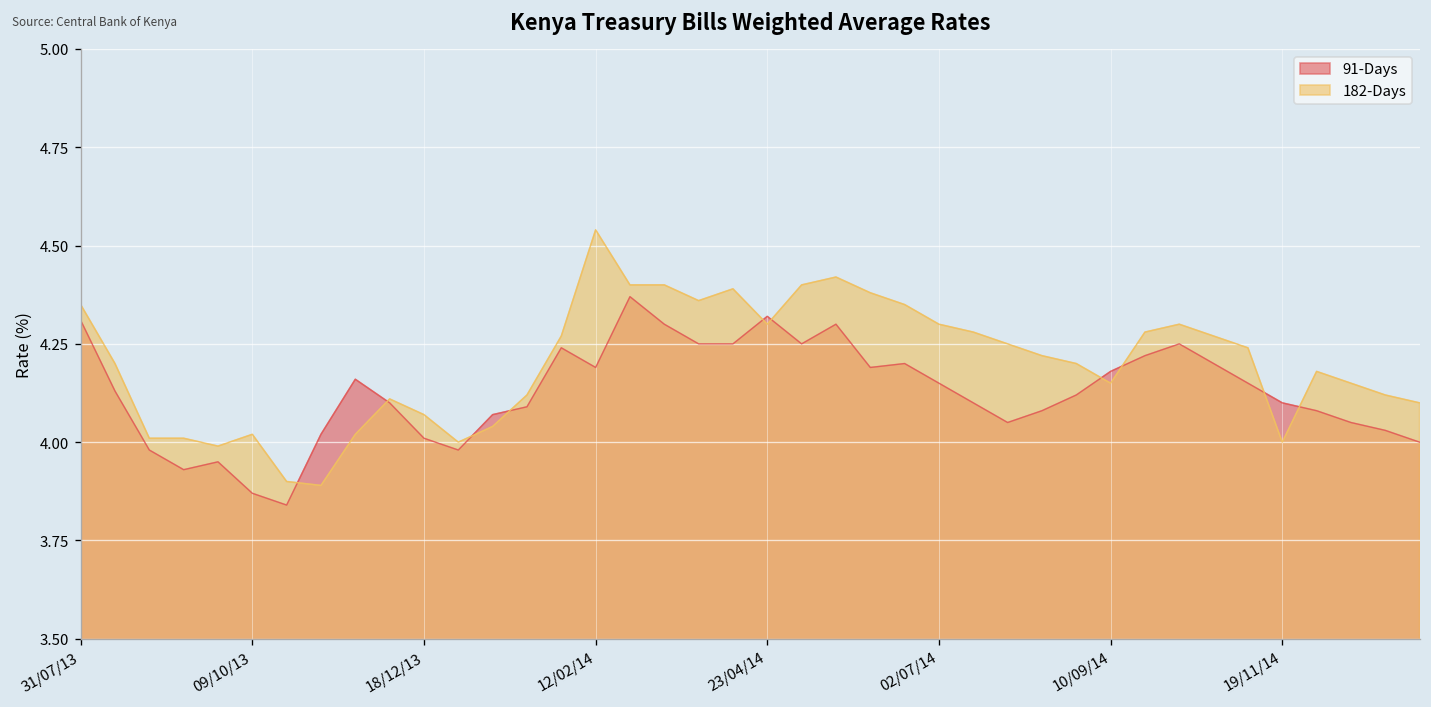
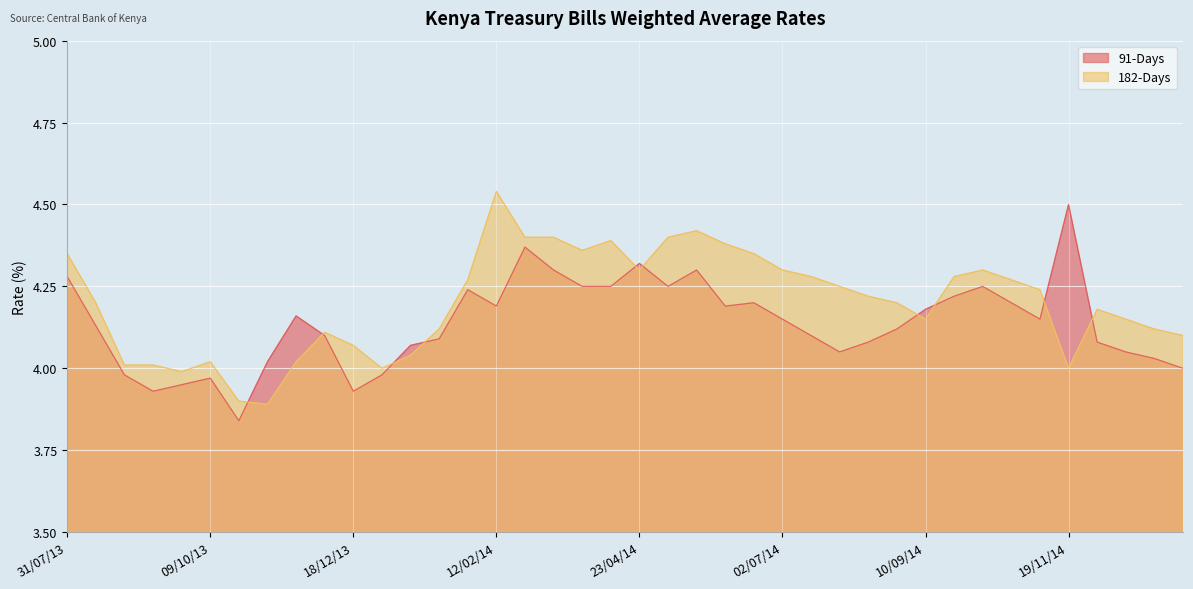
  {
    "91-Days": {
-     "31/07/13": 4.31,
-     "09/10/13": 3.87,
-     "18/12/13": 4.01,
+     "31/07/13": 4.28,
+     "09/10/13": 3.97,
+     "18/12/13": 3.93,
      "12/02/14": 4.19,
      "23/04/14": 4.32,
      "02/07/14": 4.15,
      "10/09/14": 4.18,
-     "19/11/14": 4.1
+     "19/11/14": 4.5
    },
    "182-Days": {
      "31/07/13": 4.35,
      "09/10/13": 4.02,
      "18/12/13": 4.07,
      "12/02/14": 4.54,
      "23/04/14": 4.30,
      "02/07/14": 4.30,
      "10/09/14": 4.15,
      "19/11/14": 4.00
    }
  }
